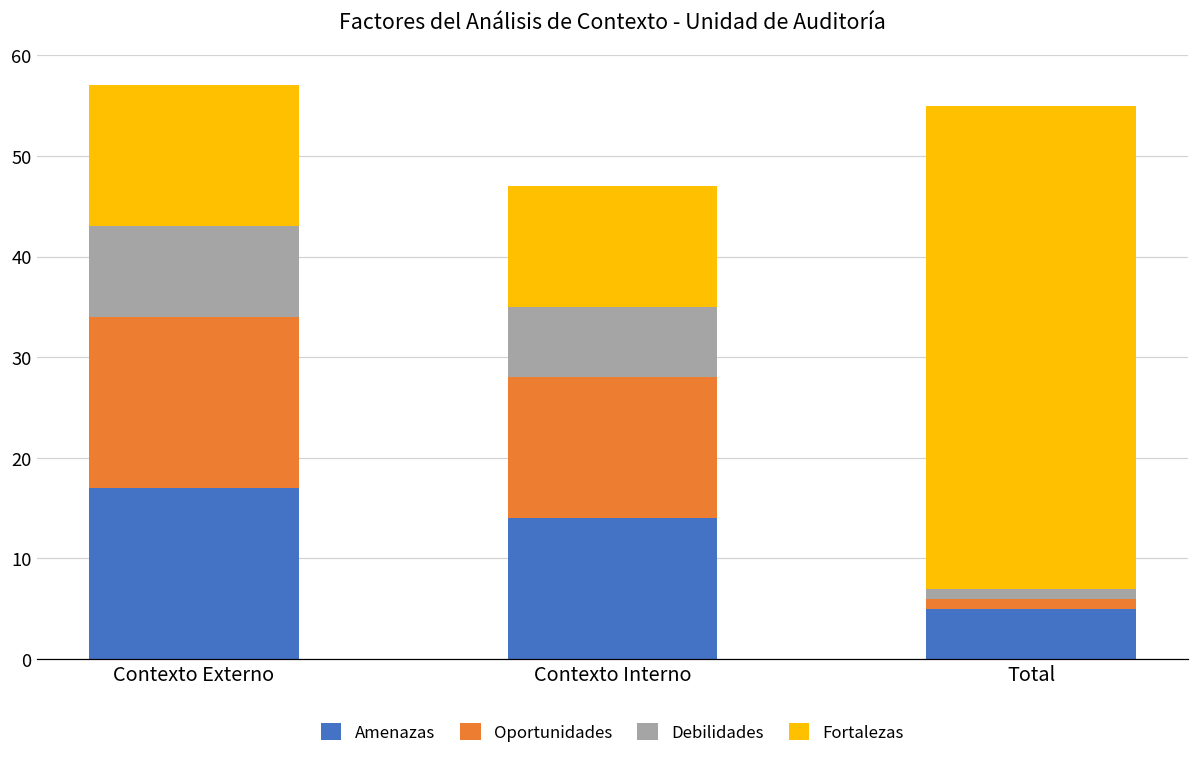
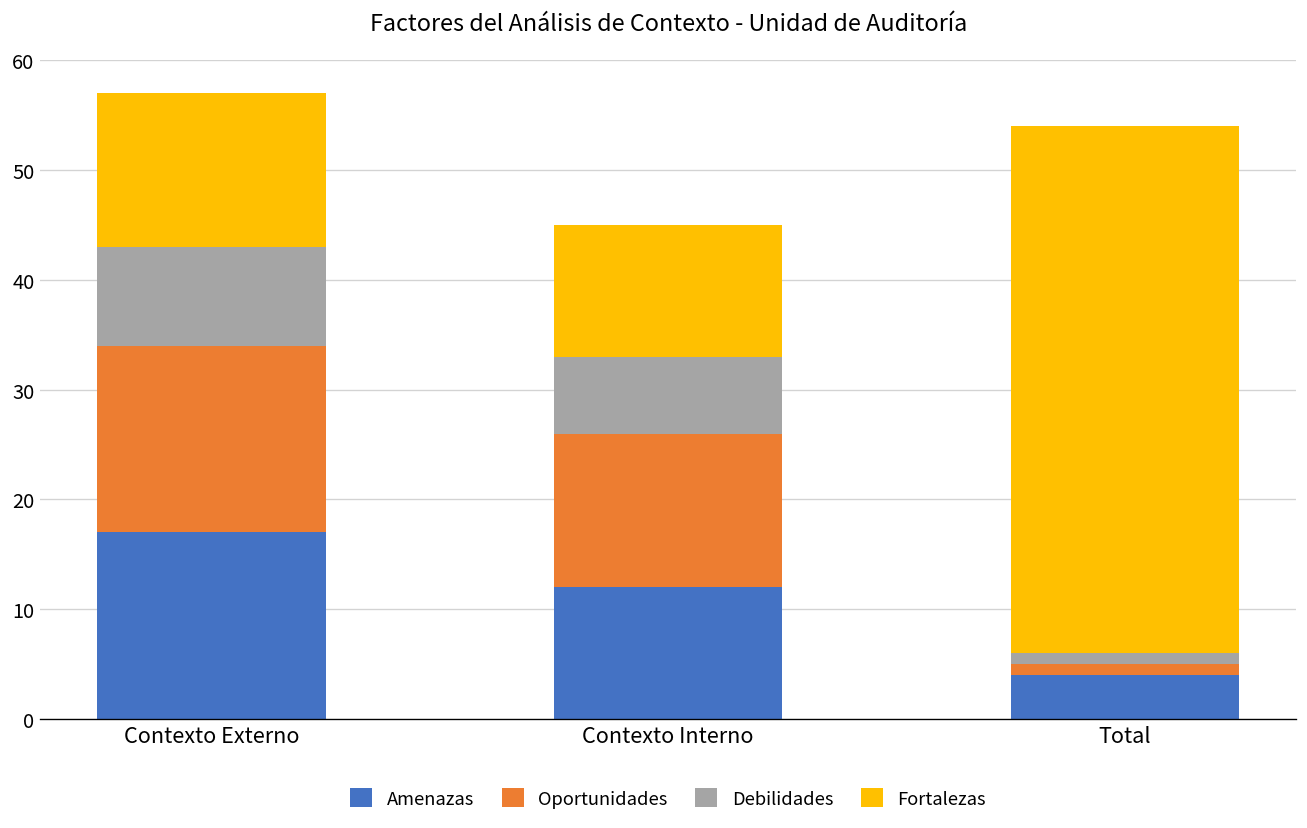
  {
    "Amenazas": {
      "Contexto Externo": 17,
-     "Contexto Interno": 14,
-     "Total": 5
+     "Contexto Interno": 12,
+     "Total": 4
    },
    "Oportunidades": {
      "Contexto Externo": 17,
      "Contexto Interno": 14,
      "Total": 1
    },
    "Debilidades": {
      "Contexto Externo": 9,
      "Contexto Interno": 7,
      "Total": 1
    },
    "Fortalezas": {
      "Contexto Externo": 14,
      "Contexto Interno": 12,
      "Total": 48
    }
  }
